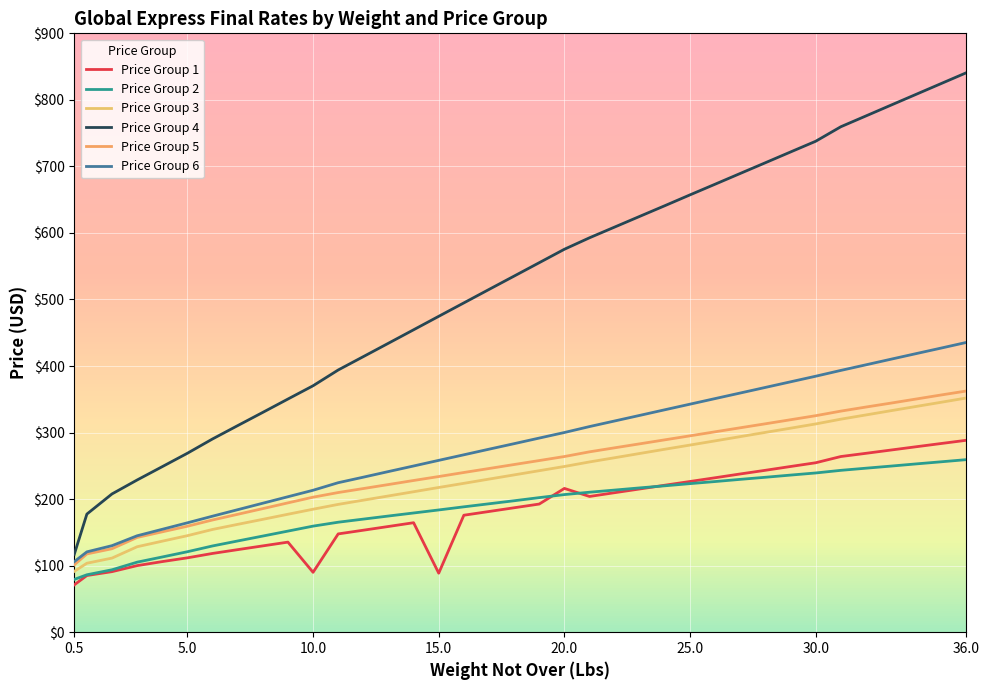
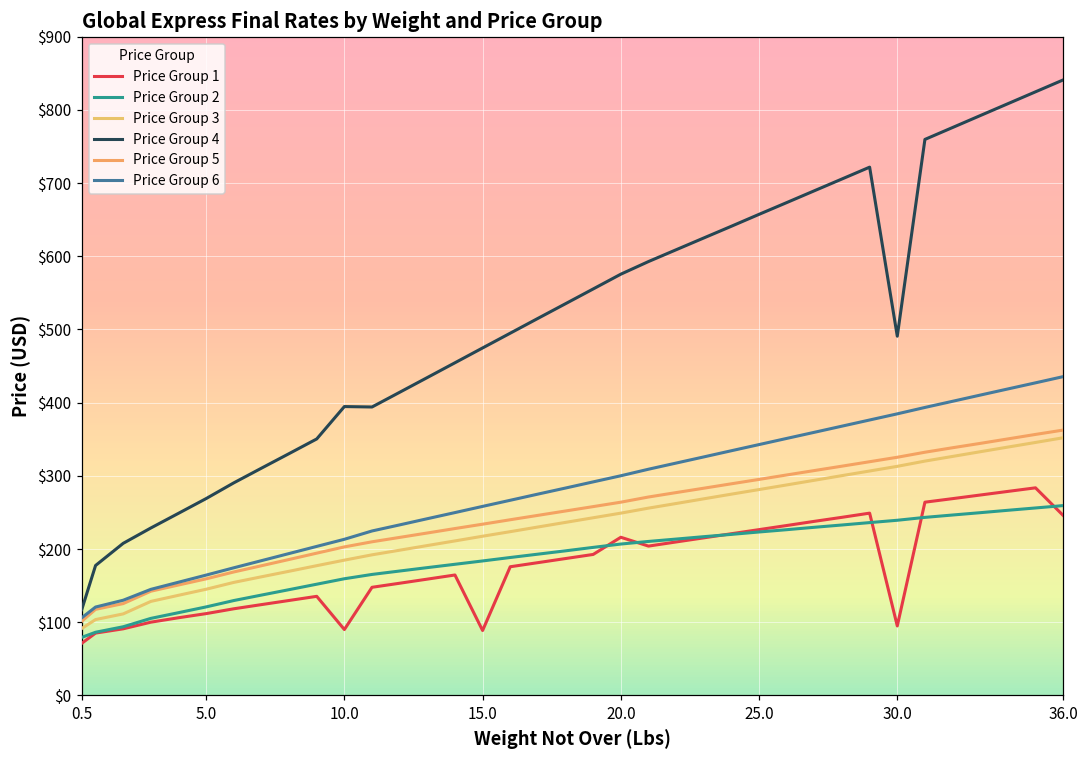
  {
    "Price Group 1": {
      "0.5": "$70",
      "5.0": "$110",
      "10.0": "$90",
      "15.0": "$90",
      "20.0": "$220",
-     "30.0": "$250",
-     "36.0": "$290"
+     "30.0": "$90",
+     "36.0": "$250"
    },
    "Price Group 4": {
      "0.5": "$120",
      "5.0": "$270",
-     "10.0": "$370",
+     "10.0": "$390",
      "15.0": "$470",
      "20.0": "$580",
      "25.0": "$660",
-     "30.0": "$740",
+     "30.0": "$490",
      "36.0": "$840"
    }
  }
